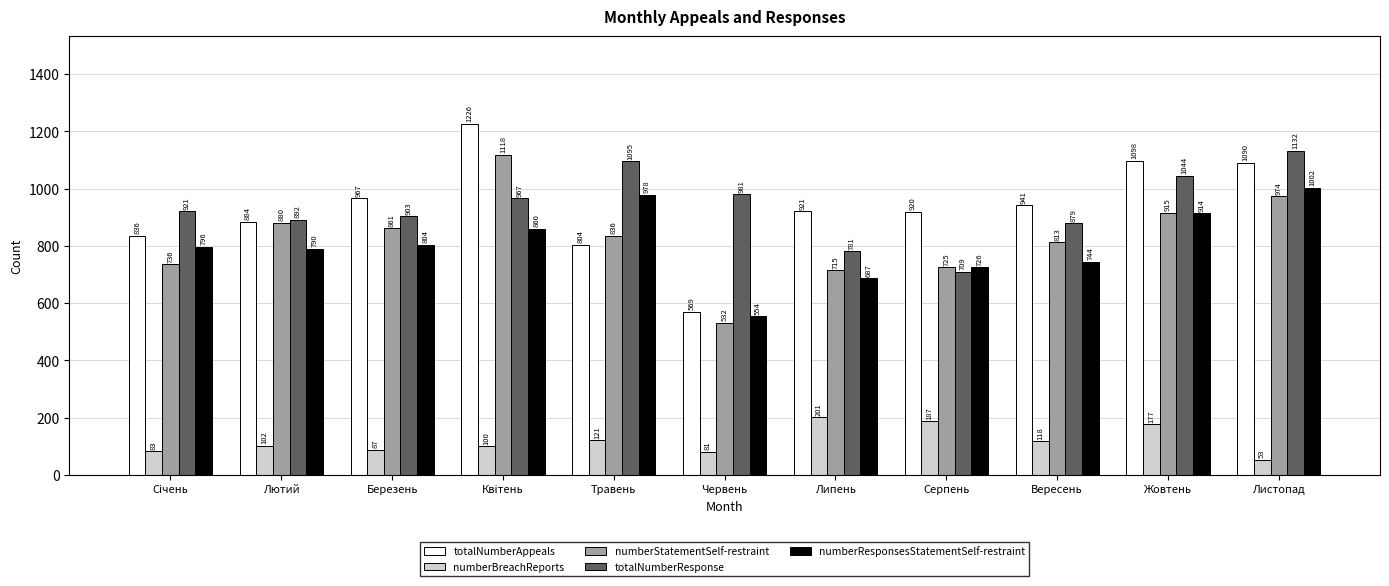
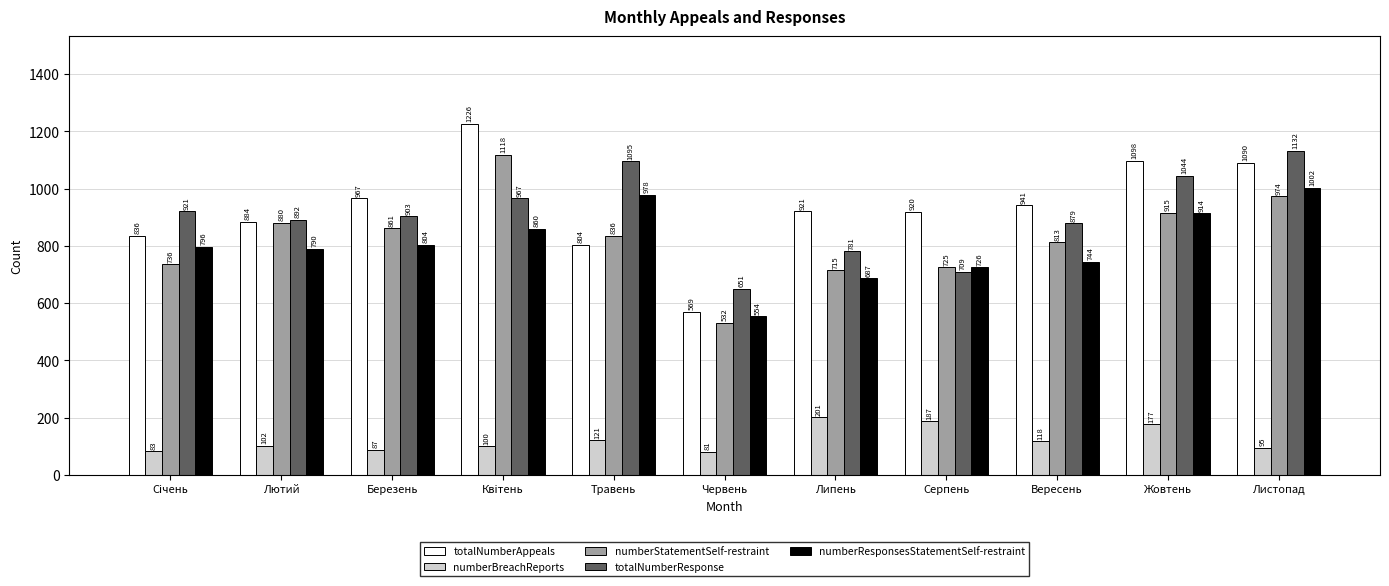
  {
    "totalNumberAppeals": {
      "Січень": 836,
      "Лютий": 884,
      "Березень": 967,
      "Квітень": 1226,
      "Травень": 804,
      "Червень": 569,
      "Липень": 921,
      "Серпень": 920,
      "Вересень": 941,
      "Жовтень": 1098,
      "Листопад": 1090
    },
    "numberBreachReports": {
      "Січень": 83,
      "Лютий": 102,
      "Березень": 87,
      "Квітень": 100,
      "Травень": 121,
      "Червень": 81,
      "Липень": 201,
      "Серпень": 187,
      "Вересень": 118,
      "Жовтень": 177,
-     "Листопад": 53
+     "Листопад": 95
    },
    "numberStatementSelf-restraint": {
      "Січень": 736,
      "Лютий": 880,
      "Березень": 861,
      "Квітень": 1118,
      "Травень": 836,
      "Червень": 532,
      "Липень": 715,
      "Серпень": 725,
      "Вересень": 813,
      "Жовтень": 915,
      "Листопад": 974
    },
    "totalNumberResponse": {
      "Січень": 921,
      "Лютий": 892,
      "Березень": 903,
      "Квітень": 967,
      "Травень": 1095,
-     "Червень": 981,
+     "Червень": 651,
      "Липень": 781,
      "Серпень": 709,
      "Вересень": 879,
      "Жовтень": 1044,
      "Листопад": 1132
    },
    "numberResponsesStatementSelf-restraint": {
      "Січень": 796,
      "Лютий": 790,
      "Березень": 804,
      "Квітень": 860,
      "Травень": 978,
      "Червень": 554,
      "Липень": 687,
      "Серпень": 726,
      "Вересень": 744,
      "Жовтень": 914,
      "Листопад": 1002
    }
  }
